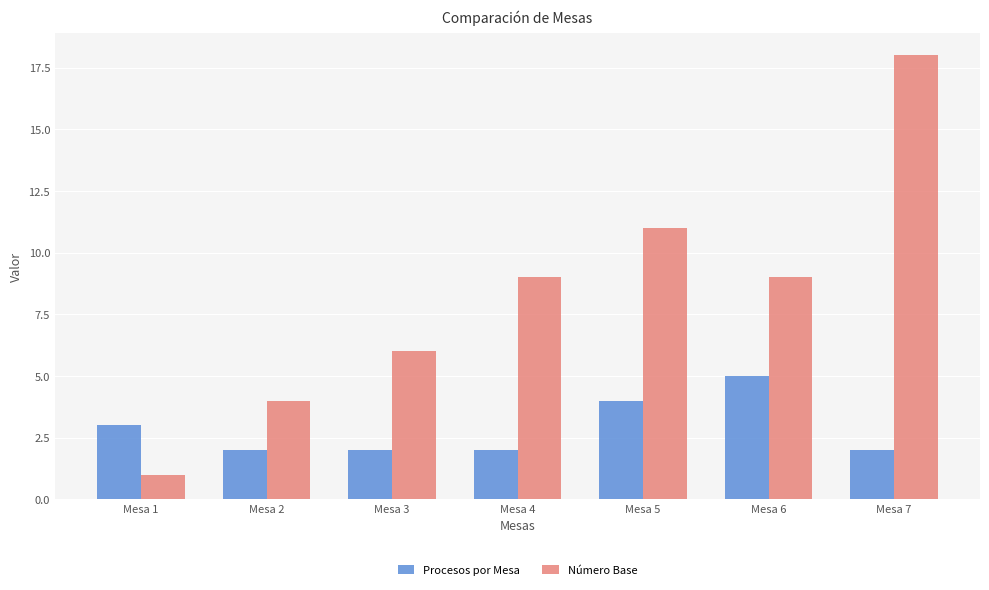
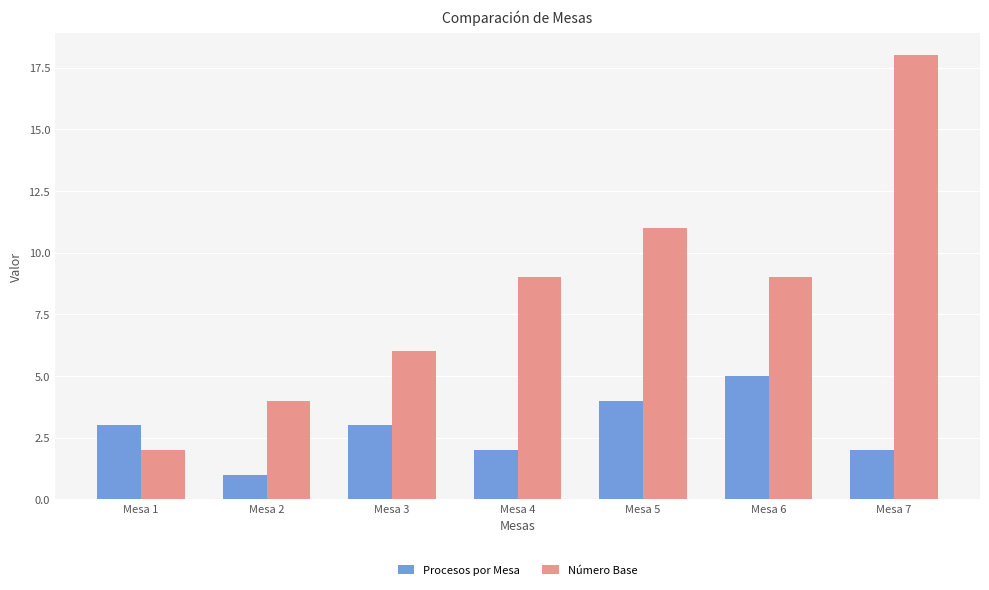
  {
    "Procesos por Mesa": {
      "Mesa 1": 3,
-     "Mesa 2": 2,
-     "Mesa 3": 2,
+     "Mesa 2": 1,
+     "Mesa 3": 3,
      "Mesa 4": 2,
      "Mesa 5": 4,
      "Mesa 6": 5,
      "Mesa 7": 2
    },
    "Número Base": {
-     "Mesa 1": 1,
+     "Mesa 1": 2,
      "Mesa 2": 4,
      "Mesa 3": 6,
      "Mesa 4": 9,
      "Mesa 5": 11,
      "Mesa 6": 9,
      "Mesa 7": 18
    }
  }
